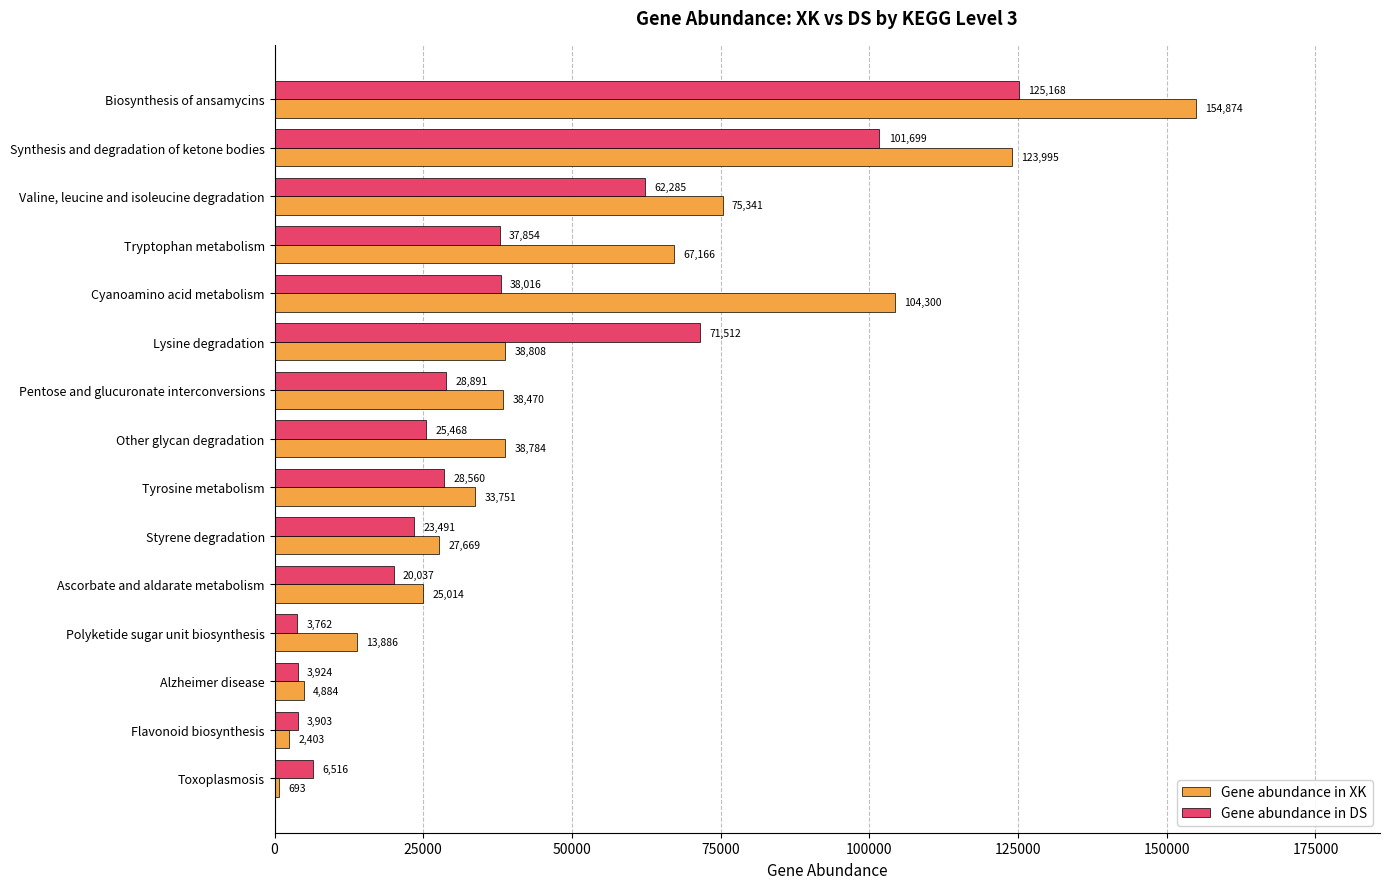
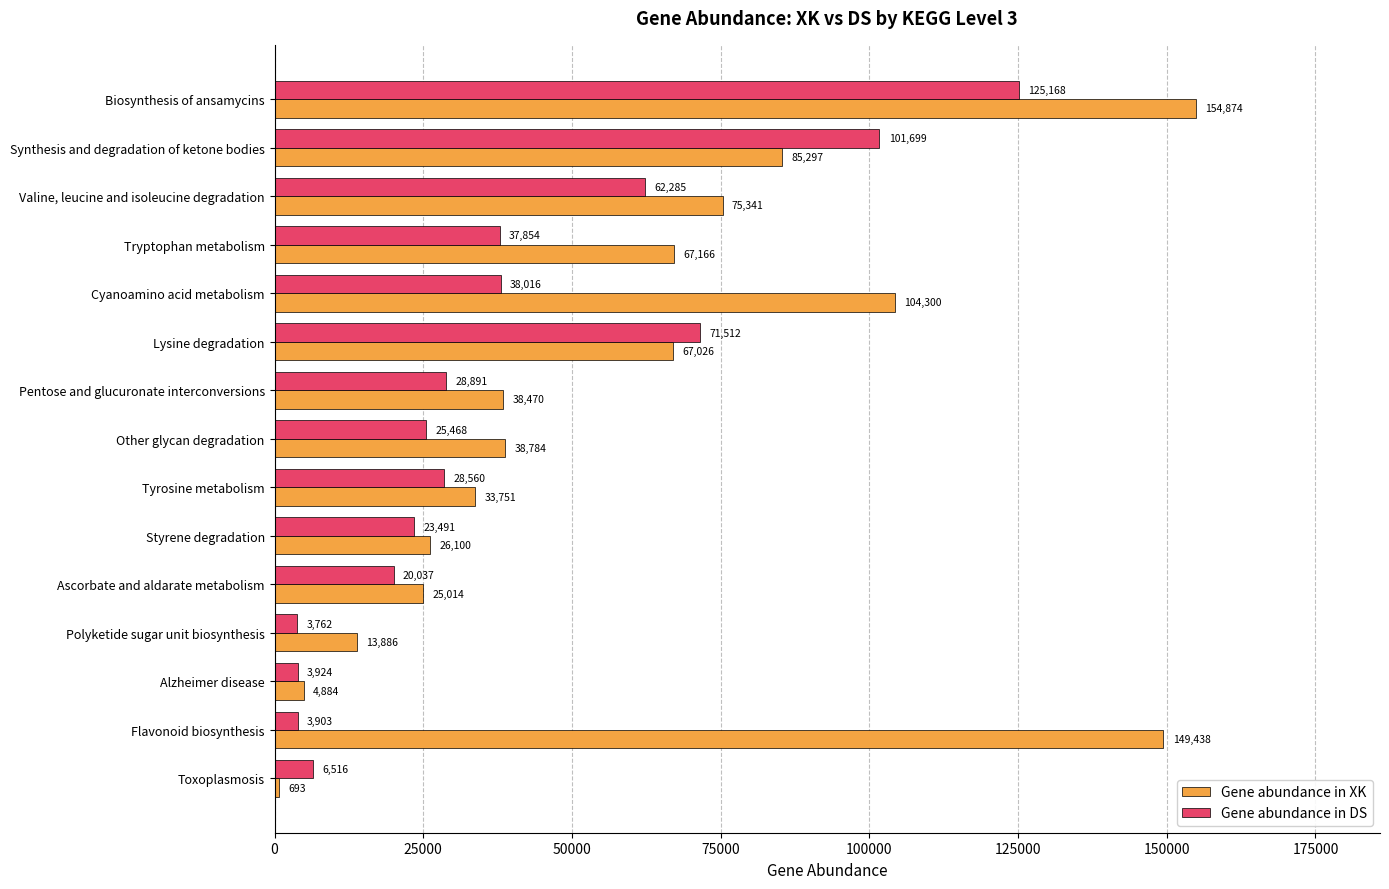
  {
    "Gene abundance in XK": {
      "Biosynthesis of ansamycins": "154,874",
-     "Synthesis and degradation of ketone bodies": "123,995",
+     "Synthesis and degradation of ketone bodies": "85,297",
      "Valine, leucine and isoleucine degradation": "75,341",
      "Tryptophan metabolism": "67,166",
      "Cyanoamino acid metabolism": "104,300",
-     "Lysine degradation": "38,808",
+     "Lysine degradation": "67,026",
      "Pentose and glucuronate interconversions": "38,470",
      "Other glycan degradation": "38,784",
      "Tyrosine metabolism": "33,751",
-     "Styrene degradation": "27,669",
+     "Styrene degradation": "26,100",
      "Ascorbate and aldarate metabolism": "25,014",
      "Polyketide sugar unit biosynthesis": "13,886",
      "Alzheimer disease": "4,884",
-     "Flavonoid biosynthesis": "2,403",
+     "Flavonoid biosynthesis": "149,438",
      "Toxoplasmosis": "693"
    },
    "Gene abundance in DS": {
      "Biosynthesis of ansamycins": "125,168",
      "Synthesis and degradation of ketone bodies": "101,699",
      "Valine, leucine and isoleucine degradation": "62,285",
      "Tryptophan metabolism": "37,854",
      "Cyanoamino acid metabolism": "38,016",
      "Lysine degradation": "71,512",
      "Pentose and glucuronate interconversions": "28,891",
      "Other glycan degradation": "25,468",
      "Tyrosine metabolism": "28,560",
      "Styrene degradation": "23,491",
      "Ascorbate and aldarate metabolism": "20,037",
      "Polyketide sugar unit biosynthesis": "3,762",
      "Alzheimer disease": "3,924",
      "Flavonoid biosynthesis": "3,903",
      "Toxoplasmosis": "6,516"
    }
  }
